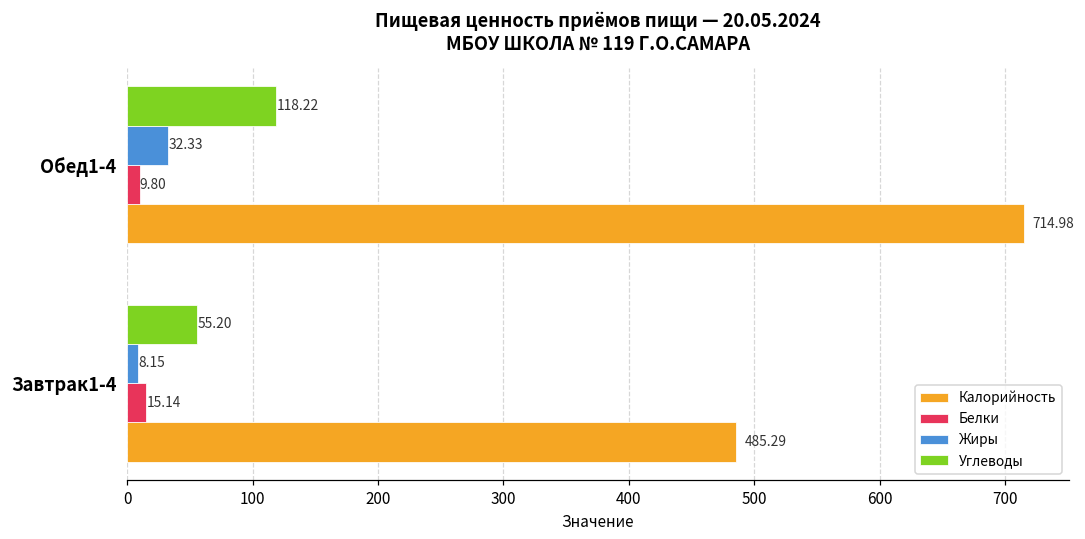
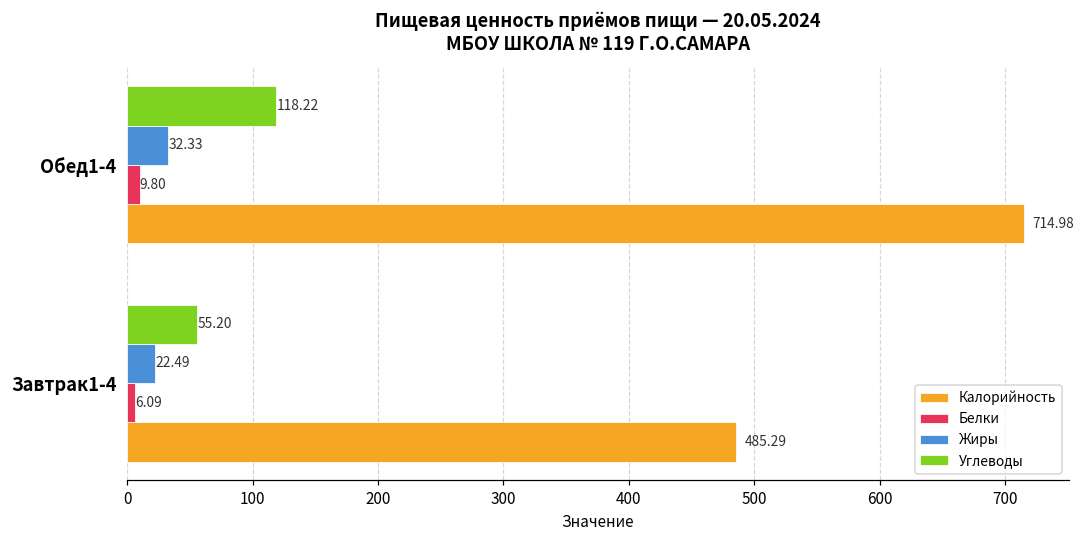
  {
    "Калорийность": {
      "Обед1-4": 714.98,
      "Завтрак1-4": 485.29
    },
    "Белки": {
      "Обед1-4": 9.80,
-     "Завтрак1-4": 15.14
+     "Завтрак1-4": 6.09
    },
    "Жиры": {
      "Обед1-4": 32.33,
-     "Завтрак1-4": 8.15
+     "Завтрак1-4": 22.49
    },
    "Углеводы": {
      "Обед1-4": 118.22,
      "Завтрак1-4": 55.20
    }
  }
